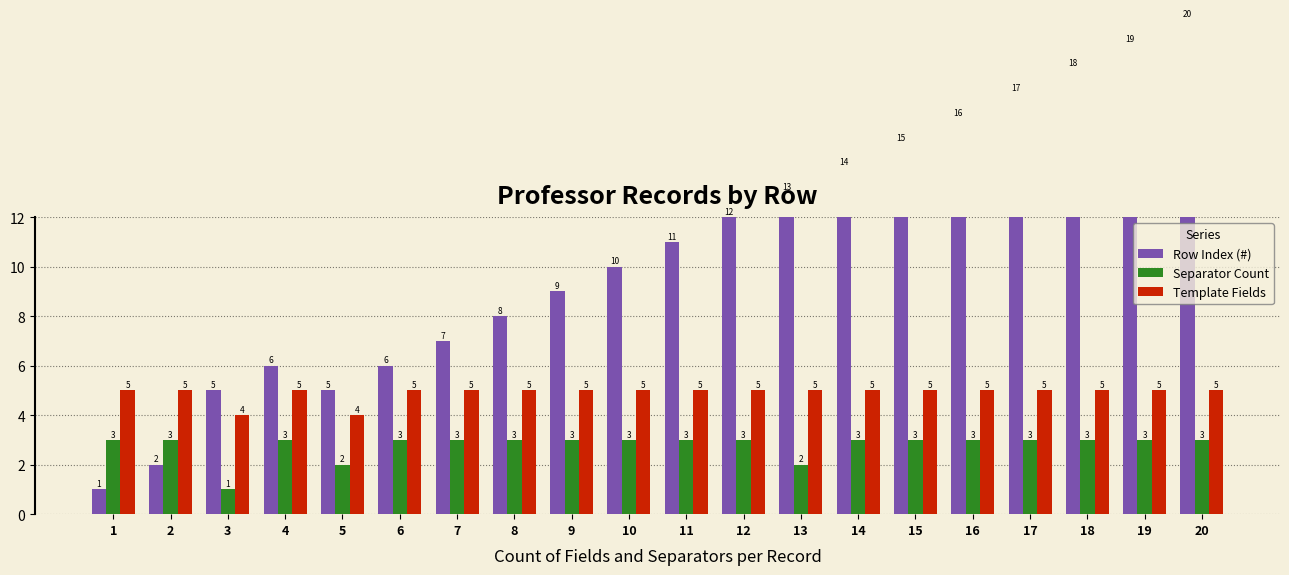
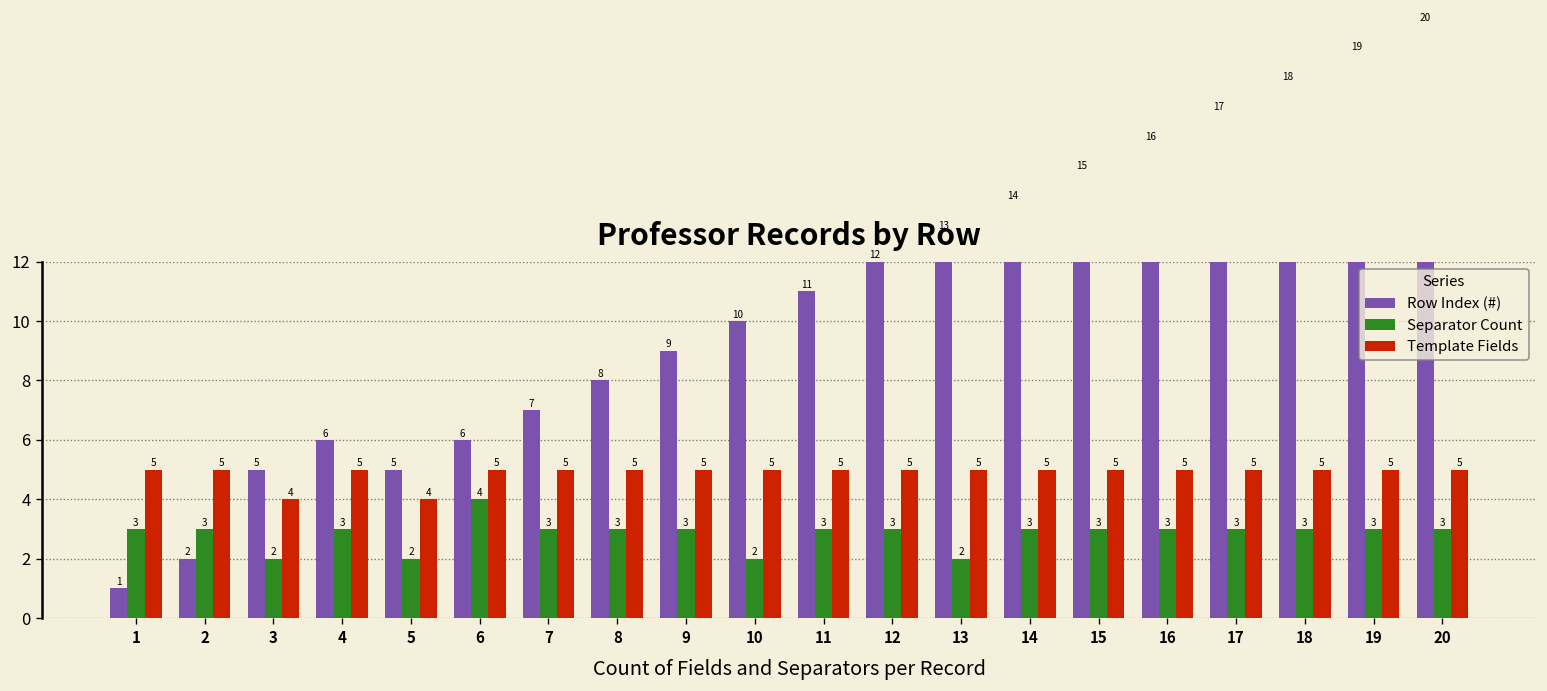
  {
    "Row Index (#)": {
      "1": 1,
      "2": 2,
      "3": 5,
      "4": 6,
      "5": 5,
      "6": 6,
      "7": 7,
      "8": 8,
      "9": 9,
      "10": 10,
      "11": 11,
      "12": 12
    },
    "Separator Count": {
      "1": 3,
      "2": 3,
-     "3": 1,
+     "3": 2,
      "4": 3,
      "5": 2,
-     "6": 3,
+     "6": 4,
      "7": 3,
      "8": 3,
      "9": 3,
-     "10": 3,
+     "10": 2,
      "11": 3,
      "12": 3,
      "13": 2,
      "14": 3,
      "15": 3,
      "16": 3,
      "17": 3,
      "18": 3,
      "19": 3,
      "20": 3
    },
    "Template Fields": {
      "1": 5,
      "2": 5,
      "3": 4,
      "4": 5,
      "5": 4,
      "6": 5,
      "7": 5,
      "8": 5,
      "9": 5,
      "10": 5,
      "11": 5,
      "12": 5,
      "13": 5,
      "14": 5,
      "15": 5,
      "16": 5,
      "17": 5,
      "18": 5,
      "19": 5,
      "20": 5
    }
  }
